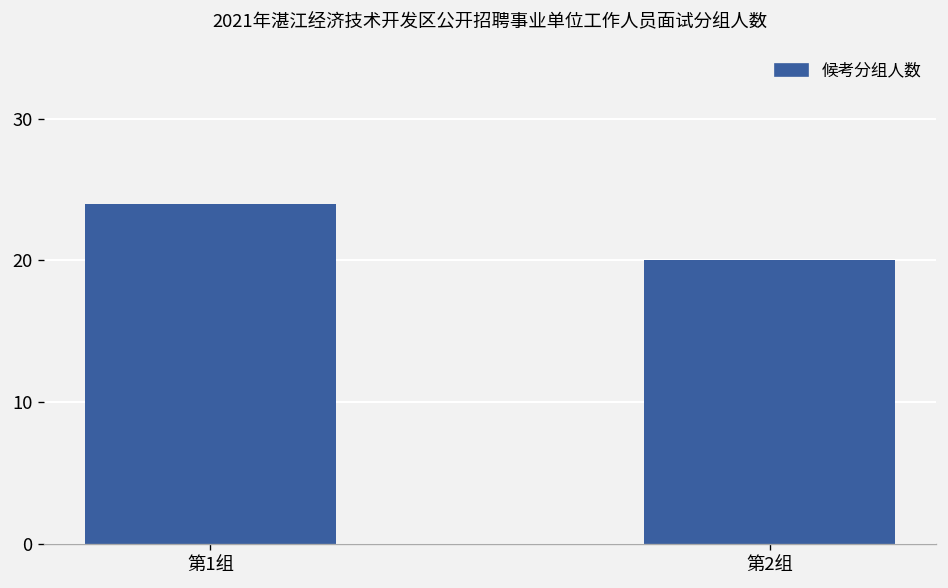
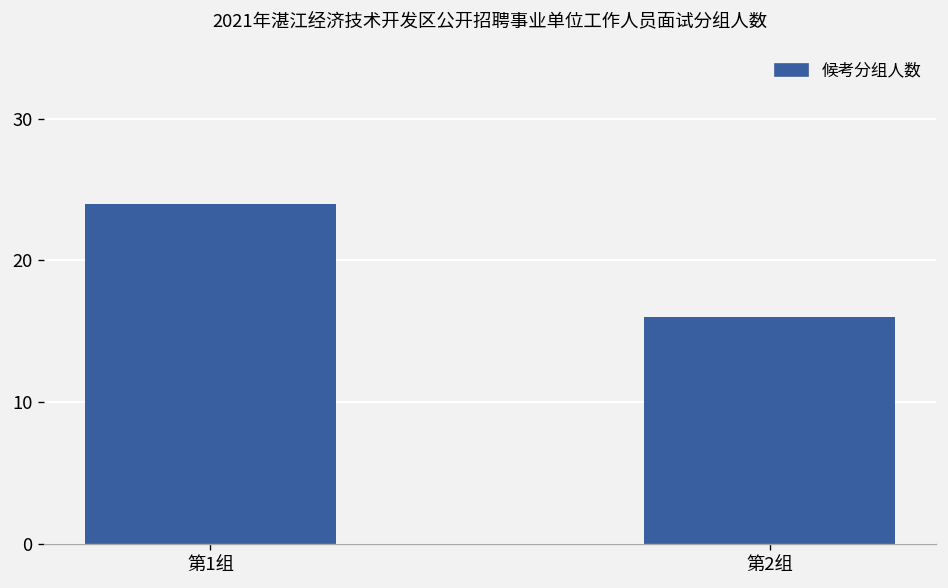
  {
    "第1组": 24,
-   "第2组": 20
+   "第2组": 16
  }
